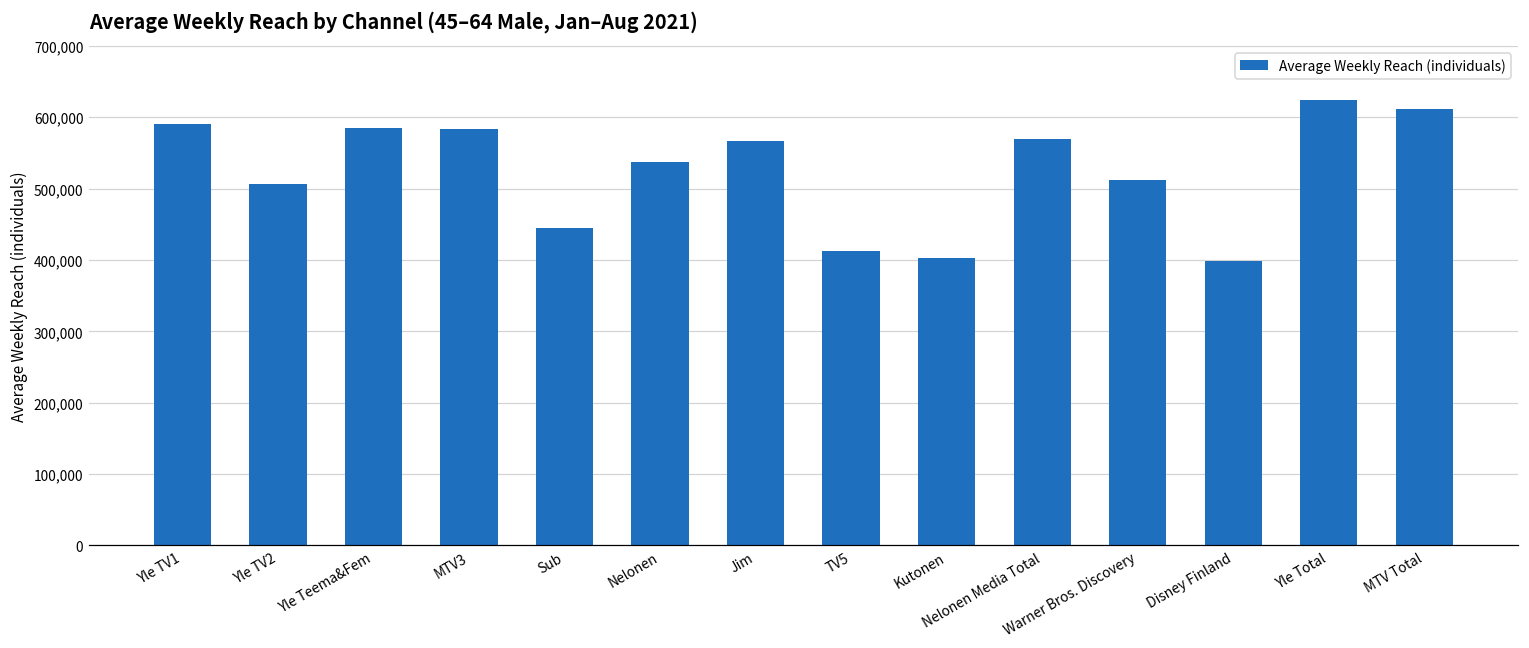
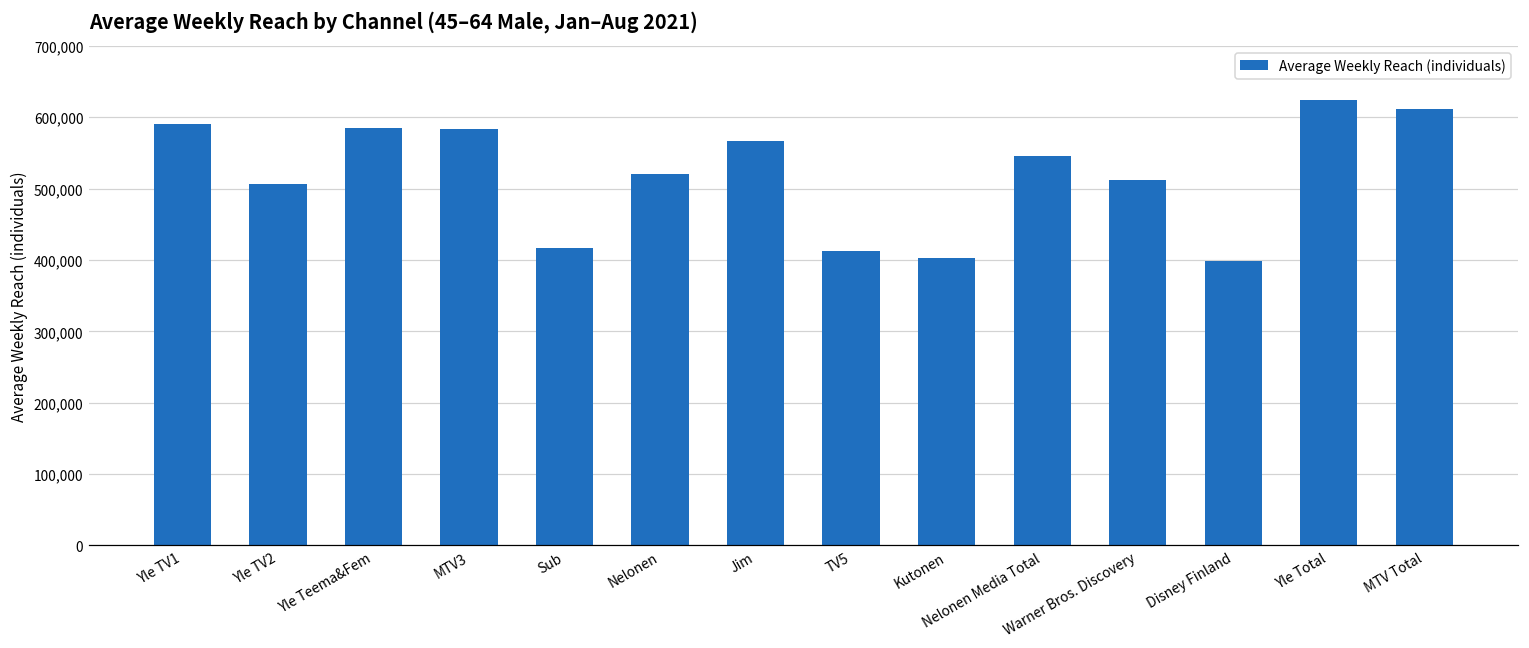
  {
    "Yle TV1": "590,000",
    "Yle TV2": "510,000",
    "Yle Teema&Fem": "580,000",
    "MTV3": "580,000",
-   "Sub": "450,000",
-   "Nelonen": "540,000",
+   "Sub": "420,000",
+   "Nelonen": "520,000",
    "Jim": "570,000",
    "TV5": "410,000",
    "Kutonen": "400,000",
-   "Nelonen Media Total": "570,000",
+   "Nelonen Media Total": "550,000",
    "Warner Bros. Discovery": "510,000",
    "Disney Finland": "400,000",
    "Yle Total": "620,000",
    "MTV Total": "610,000"
  }
